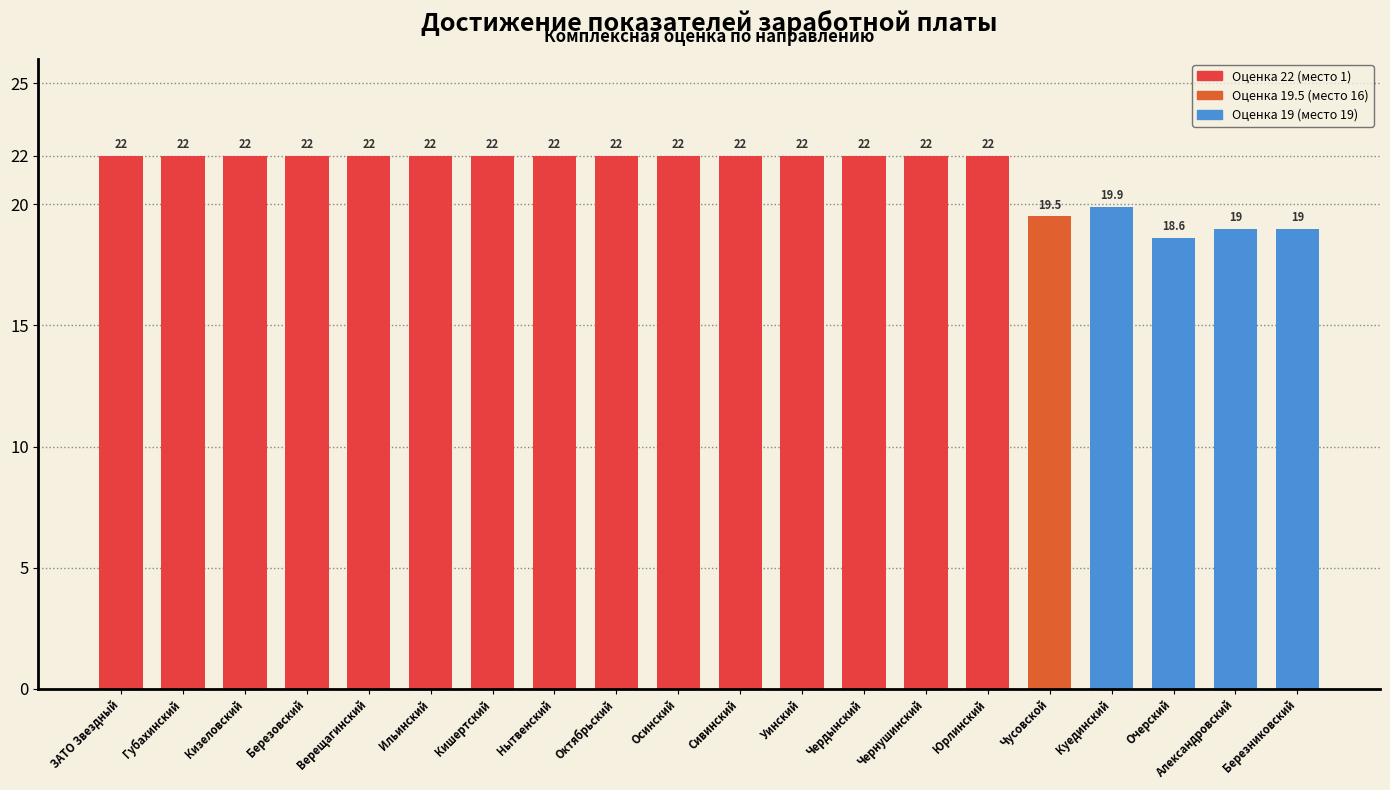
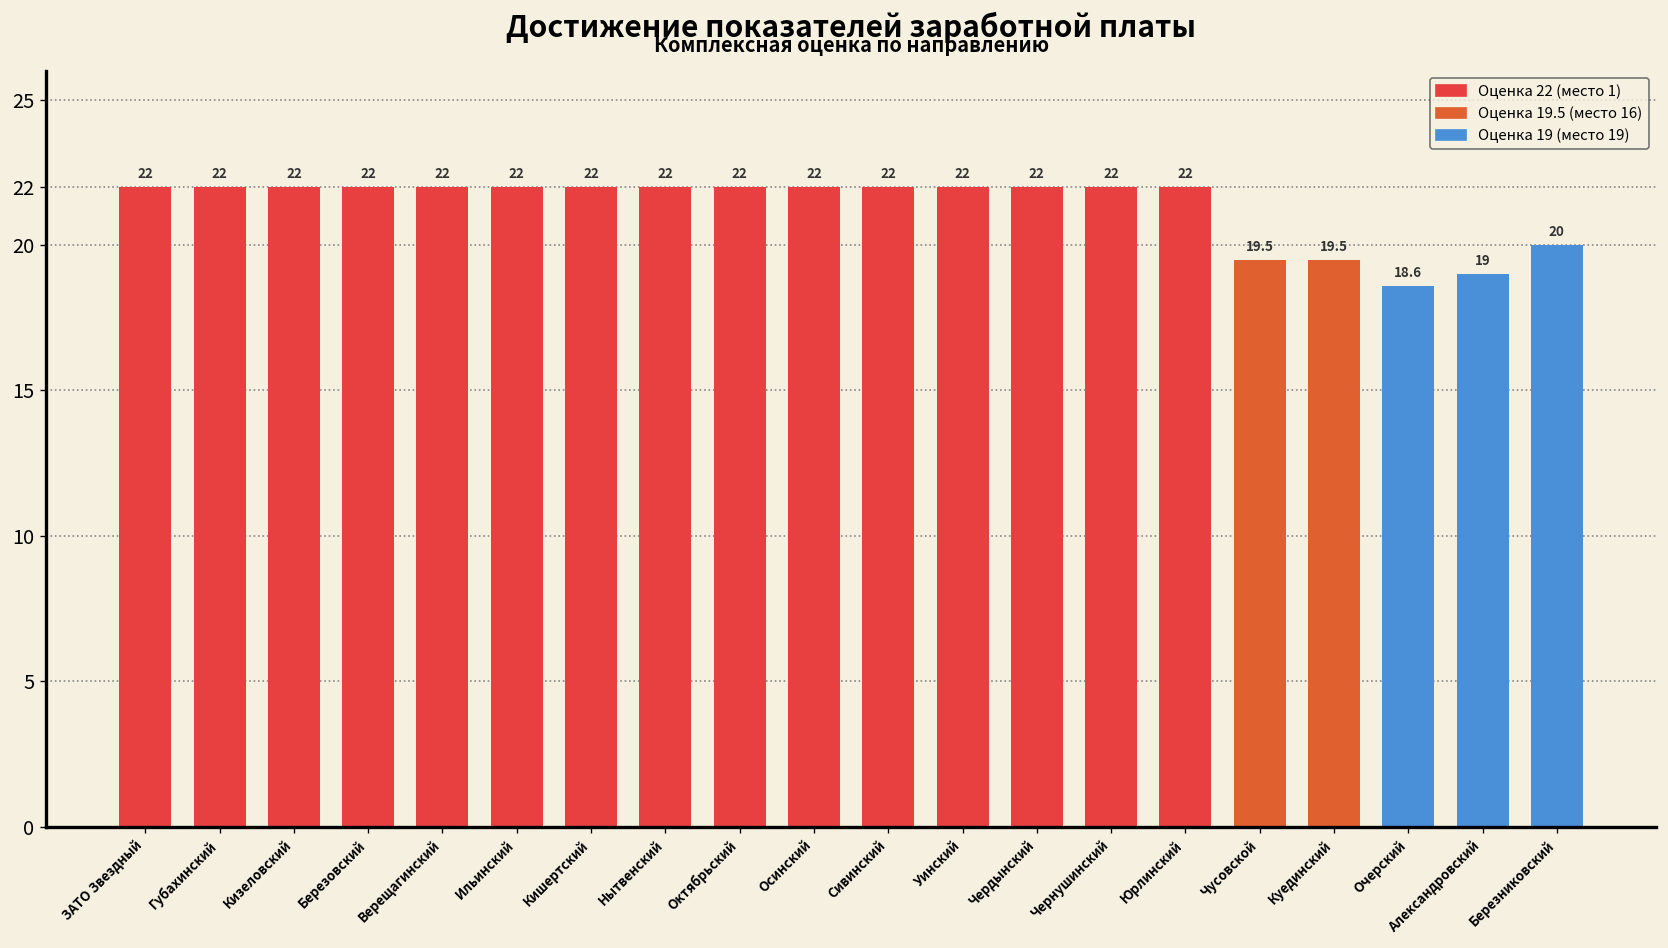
  {
    "ЗАТО Звездный": 22,
    "Губахинский": 22,
    "Кизеловский": 22,
    "Березовский": 22,
    "Верещагинский": 22,
    "Ильинский": 22,
    "Кишертский": 22,
    "Нытвенский": 22,
    "Октябрьский": 22,
    "Осинский": 22,
    "Сивинский": 22,
    "Уинский": 22,
    "Чердынский": 22,
    "Чернушинский": 22,
    "Юрлинский": 22,
    "Чусовской": 19.5,
-   "Куединский": 19.9,
+   "Куединский": 19.5,
    "Очерский": 18.6,
    "Александровский": 19,
-   "Березниковский": 19
+   "Березниковский": 20
  }
